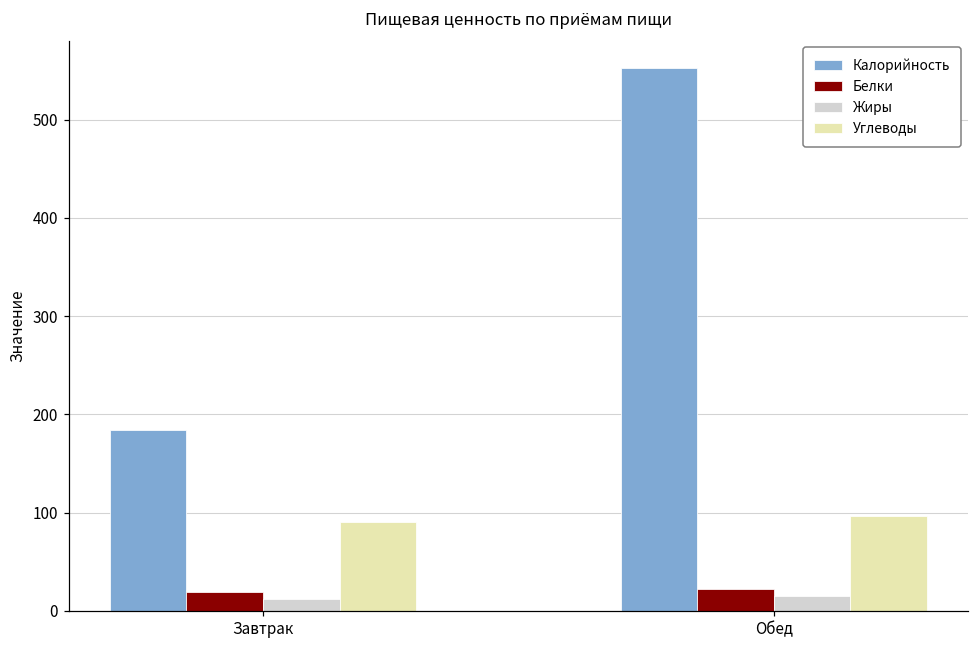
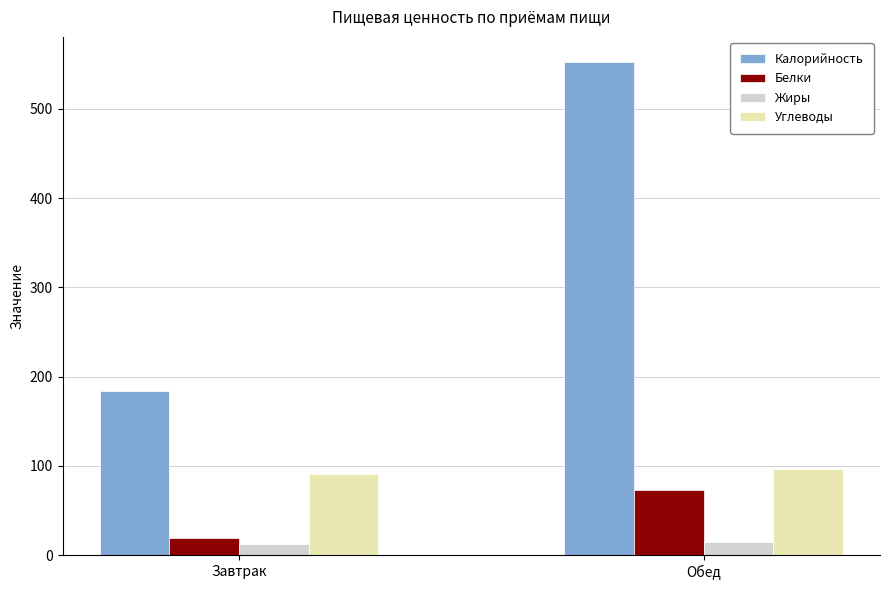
  {
    "Калорийность": {
      "Завтрак": 180,
      "Обед": 550
    },
    "Белки": {
      "Завтрак": 20,
-     "Обед": 20
+     "Обед": 70
    }
  }
